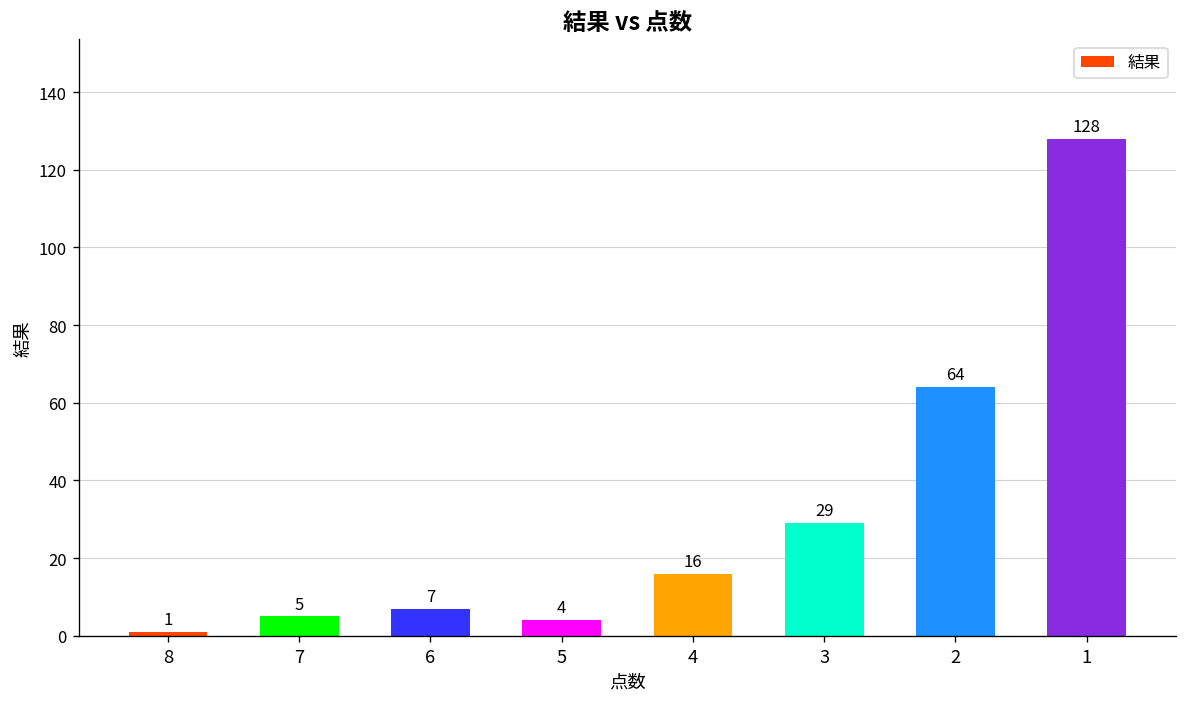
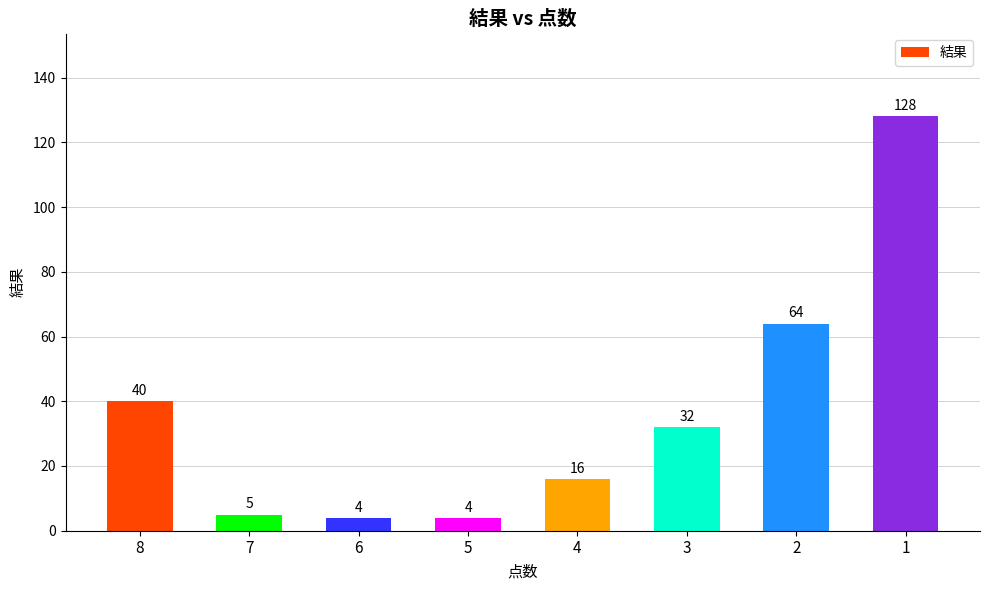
  {
-   "8": 1,
+   "8": 40,
    "7": 5,
-   "6": 7,
+   "6": 4,
    "5": 4,
    "4": 16,
-   "3": 29,
+   "3": 32,
    "2": 64,
    "1": 128
  }
